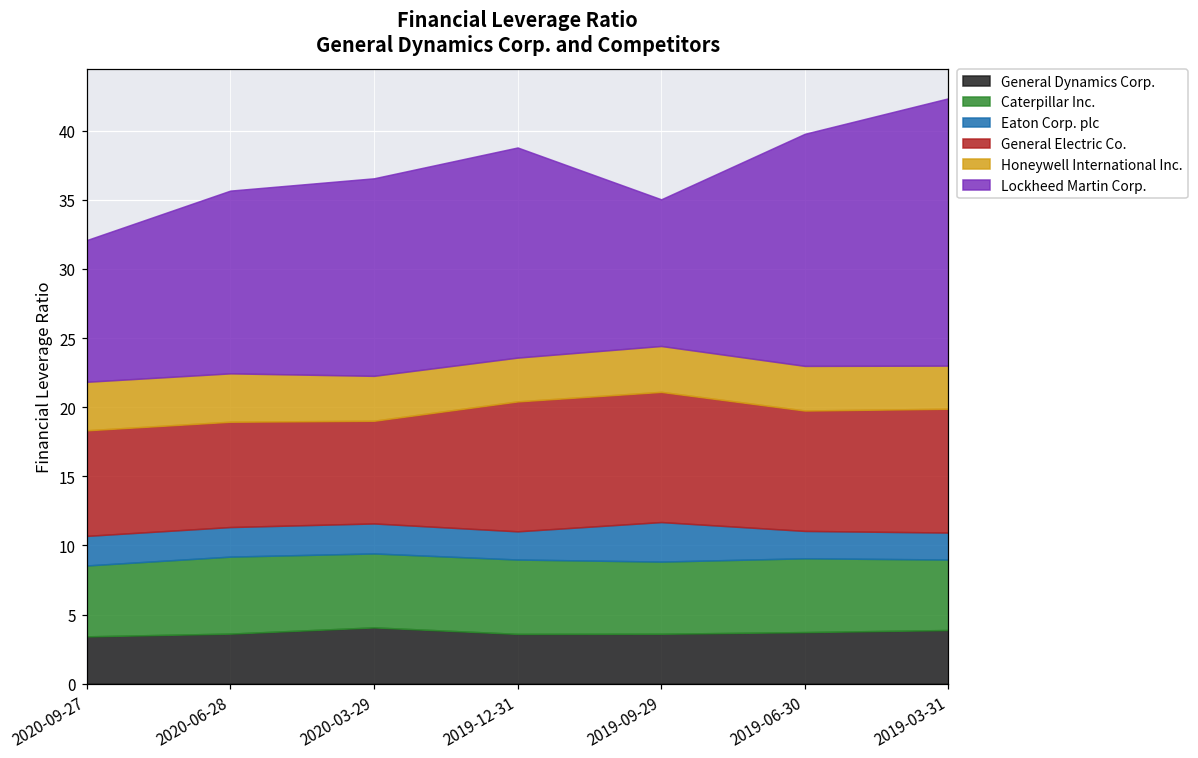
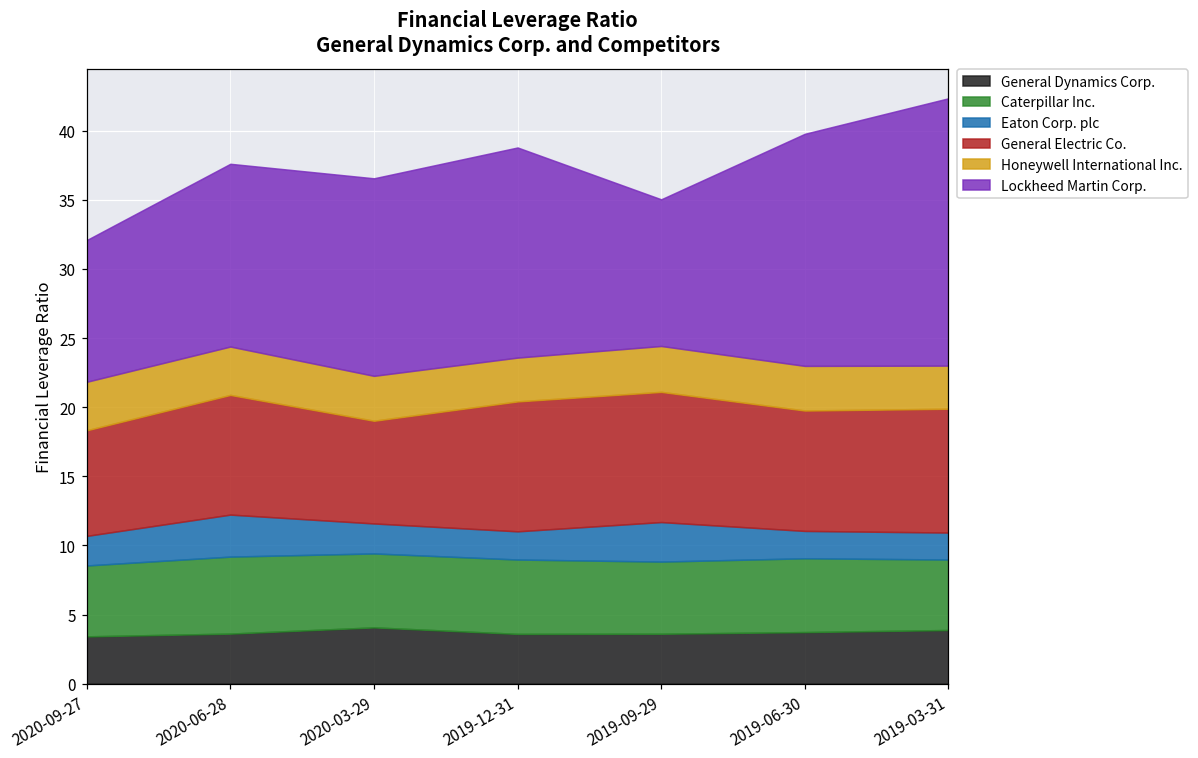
  {
    "General Dynamics Corp.": {
      "2020-09-27": 3.4,
      "2020-06-28": 3.6,
      "2020-03-29": 4.1,
      "2019-12-31": 3.6,
      "2019-09-29": 3.6,
      "2019-06-30": 3.7,
      "2019-03-31": 3.9
    },
    "Caterpillar Inc.": {
      "2020-09-27": 5.1,
      "2020-06-28": 5.6,
      "2020-03-29": 5.4,
      "2019-12-31": 5.4,
      "2019-09-29": 5.2,
      "2019-06-30": 5.3,
      "2019-03-31": 5.1
    },
    "Eaton Corp. plc": {
      "2020-09-27": 2.1,
-     "2020-06-28": 2.1,
+     "2020-06-28": 3.0,
      "2020-03-29": 2.2,
      "2019-12-31": 2.0,
      "2019-09-29": 2.9,
      "2019-06-30": 2.0,
      "2019-03-31": 1.9
    },
    "General Electric Co.": {
      "2020-09-27": 7.6,
-     "2020-06-28": 7.6,
+     "2020-06-28": 8.7,
      "2020-03-29": 7.4,
      "2019-12-31": 9.4,
      "2019-09-29": 9.4,
      "2019-06-30": 8.7,
      "2019-03-31": 9.0
    },
    "Honeywell International Inc.": {
      "2020-09-27": 3.5,
      "2020-06-28": 3.5,
      "2020-03-29": 3.3,
      "2019-12-31": 3.2,
      "2019-09-29": 3.3,
      "2019-06-30": 3.2,
      "2019-03-31": 3.1
    },
    "Lockheed Martin Corp.": {
      "2020-09-27": 10.3,
      "2020-06-28": 13.2,
      "2020-03-29": 14.3,
      "2019-12-31": 15.2,
      "2019-09-29": 10.6,
      "2019-06-30": 16.8,
      "2019-03-31": 19.3
    }
  }
